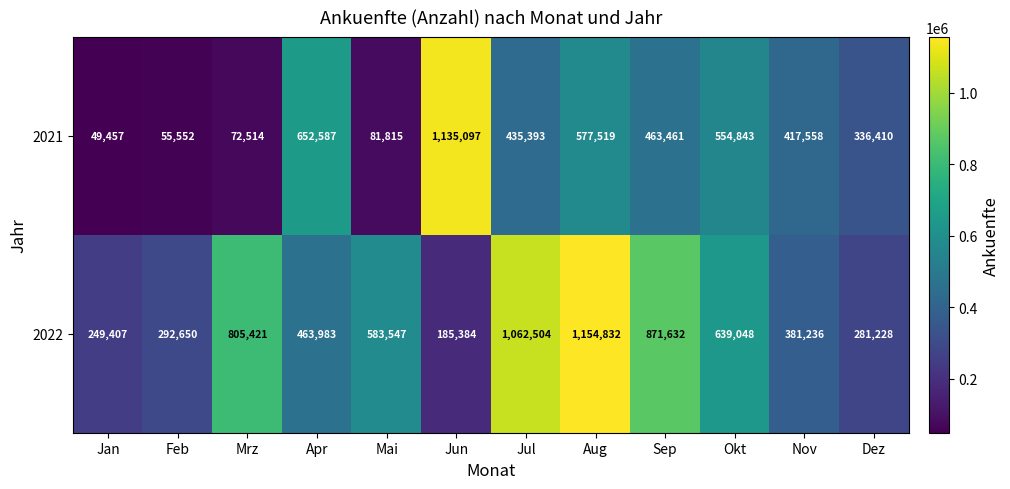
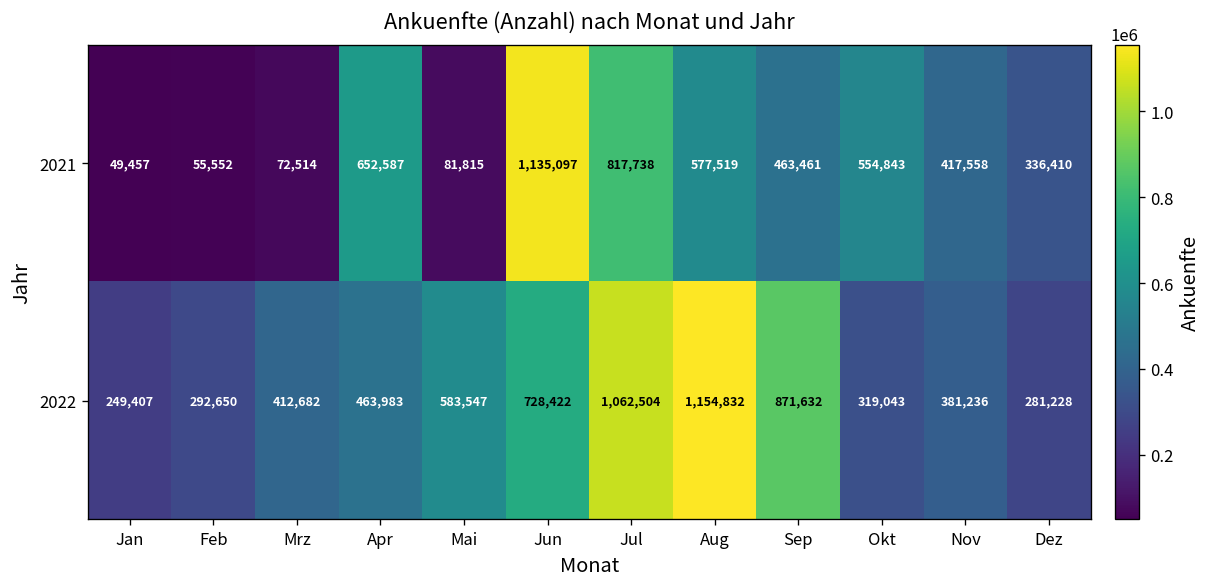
  {
    "2021": {
      "Jan": "49,457",
      "Feb": "55,552",
      "Mrz": "72,514",
      "Apr": "652,587",
      "Mai": "81,815",
      "Jun": "1,135,097",
-     "Jul": "435,393",
+     "Jul": "817,738",
      "Aug": "577,519",
      "Sep": "463,461",
      "Okt": "554,843",
      "Nov": "417,558",
      "Dez": "336,410"
    },
    "2022": {
      "Jan": "249,407",
      "Feb": "292,650",
-     "Mrz": "805,421",
+     "Mrz": "412,682",
      "Apr": "463,983",
      "Mai": "583,547",
-     "Jun": "185,384",
+     "Jun": "728,422",
      "Jul": "1,062,504",
      "Aug": "1,154,832",
      "Sep": "871,632",
-     "Okt": "639,048",
+     "Okt": "319,043",
      "Nov": "381,236",
      "Dez": "281,228"
    }
  }
